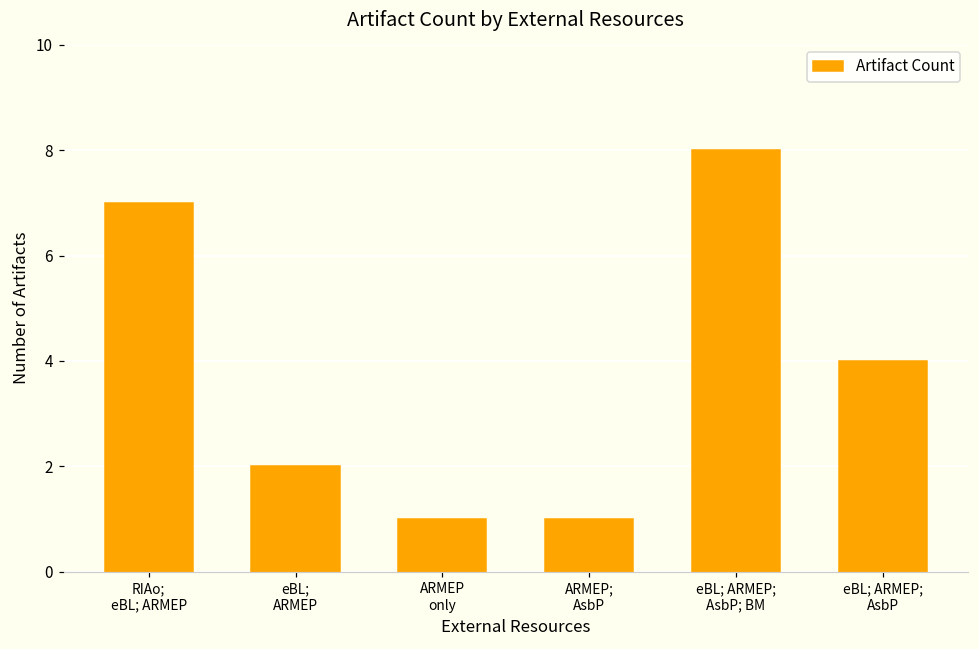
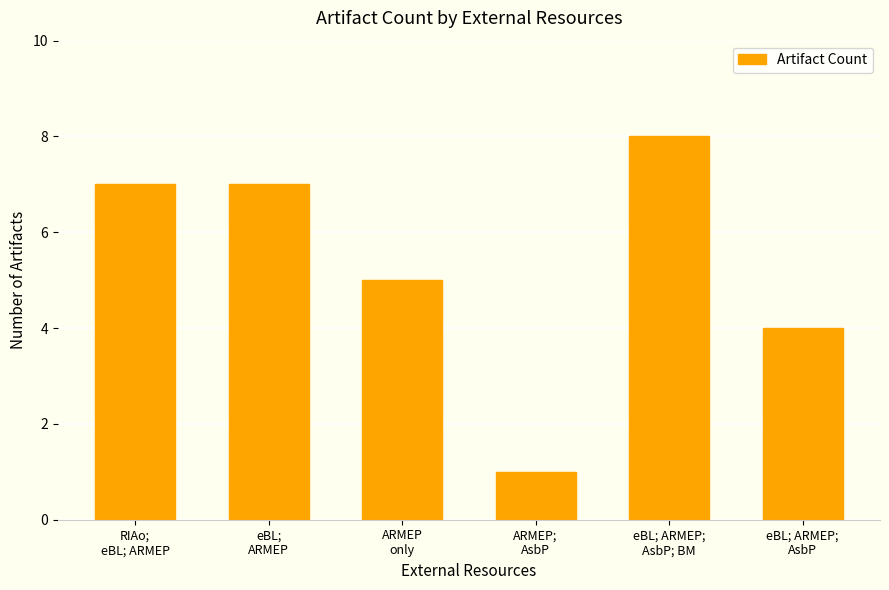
  {
    "RIAo; eBL; ARMEP": 7,
-   "eBL; ARMEP": 2,
-   "ARMEP only": 1,
+   "eBL; ARMEP": 7,
+   "ARMEP only": 5,
    "ARMEP; AsbP": 1,
    "eBL; ARMEP; AsbP; BM": 8,
    "eBL; ARMEP; AsbP": 4
  }
